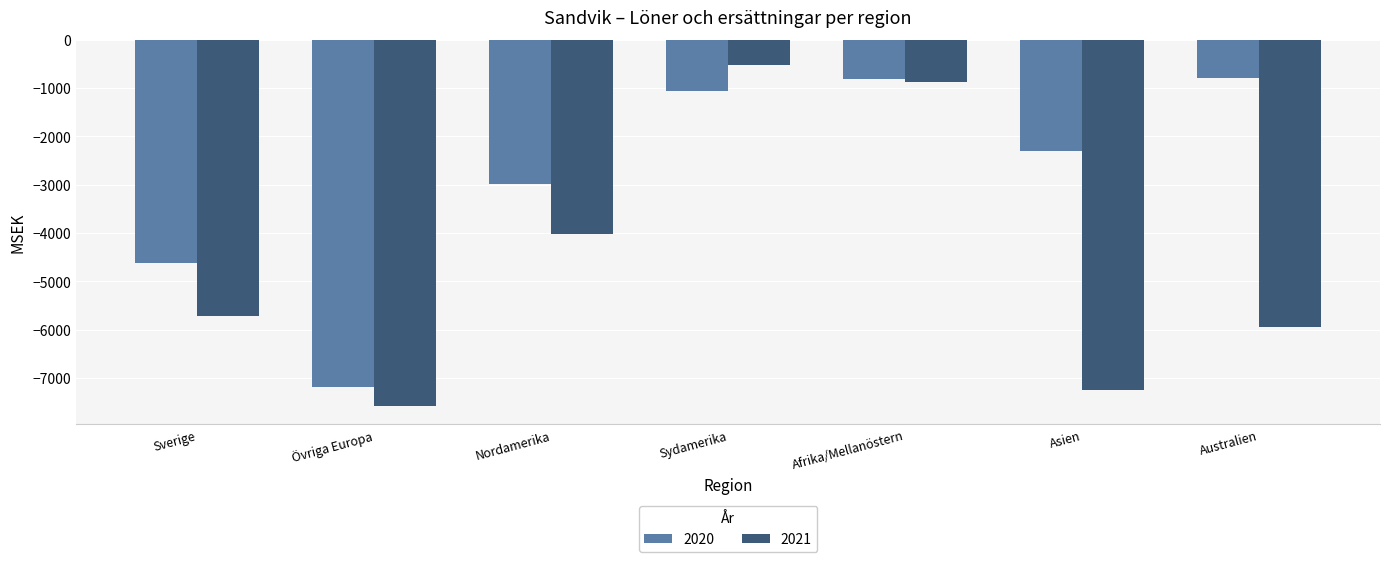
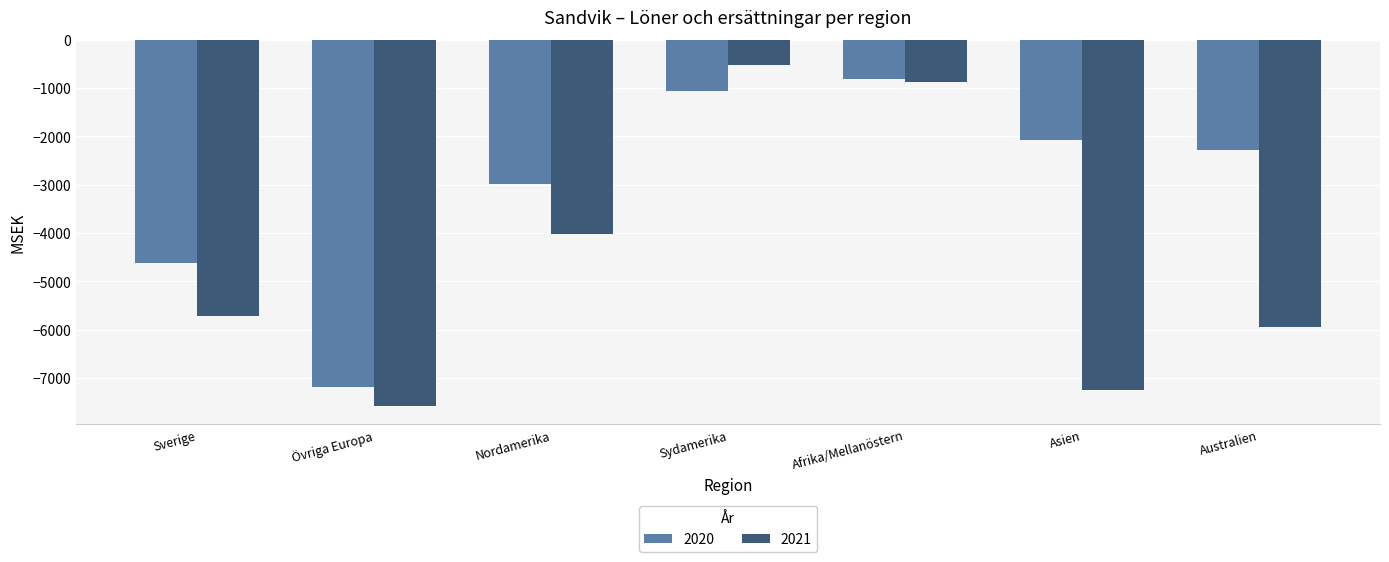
  {
    "2020": {
      "Sverige": -4600,
      "Övriga Europa": -7200,
      "Nordamerika": -3000,
      "Sydamerika": -1100,
      "Afrika/Mellanöstern": -800,
-     "Asien": -2300,
-     "Australien": -800
+     "Asien": -2100,
+     "Australien": -2300
    },
    "2021": {
      "Sverige": -5700,
      "Övriga Europa": -7600,
      "Nordamerika": -4000,
      "Sydamerika": -500,
      "Afrika/Mellanöstern": -900,
      "Asien": -7200,
      "Australien": -5900
    }
  }
